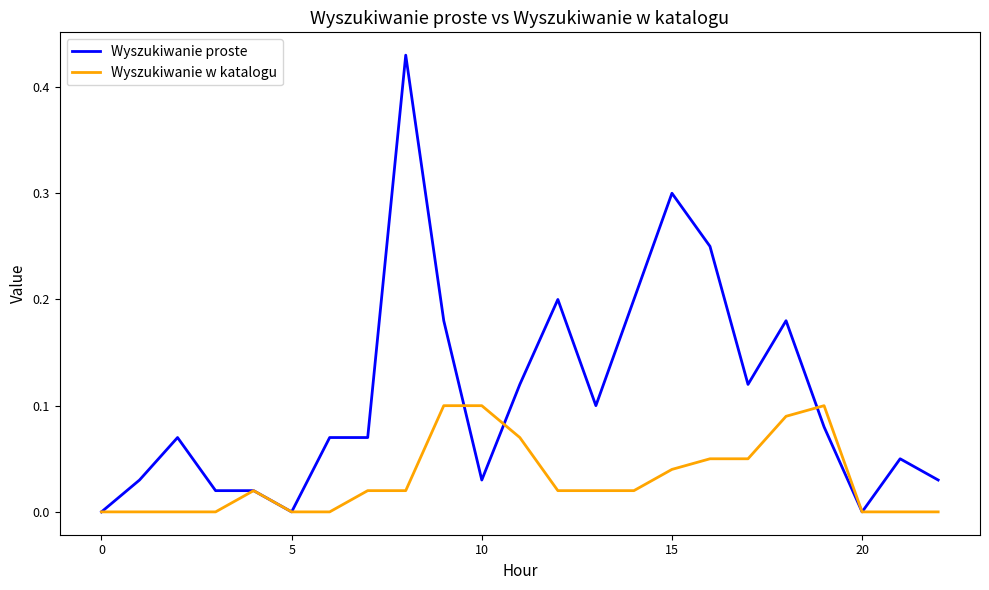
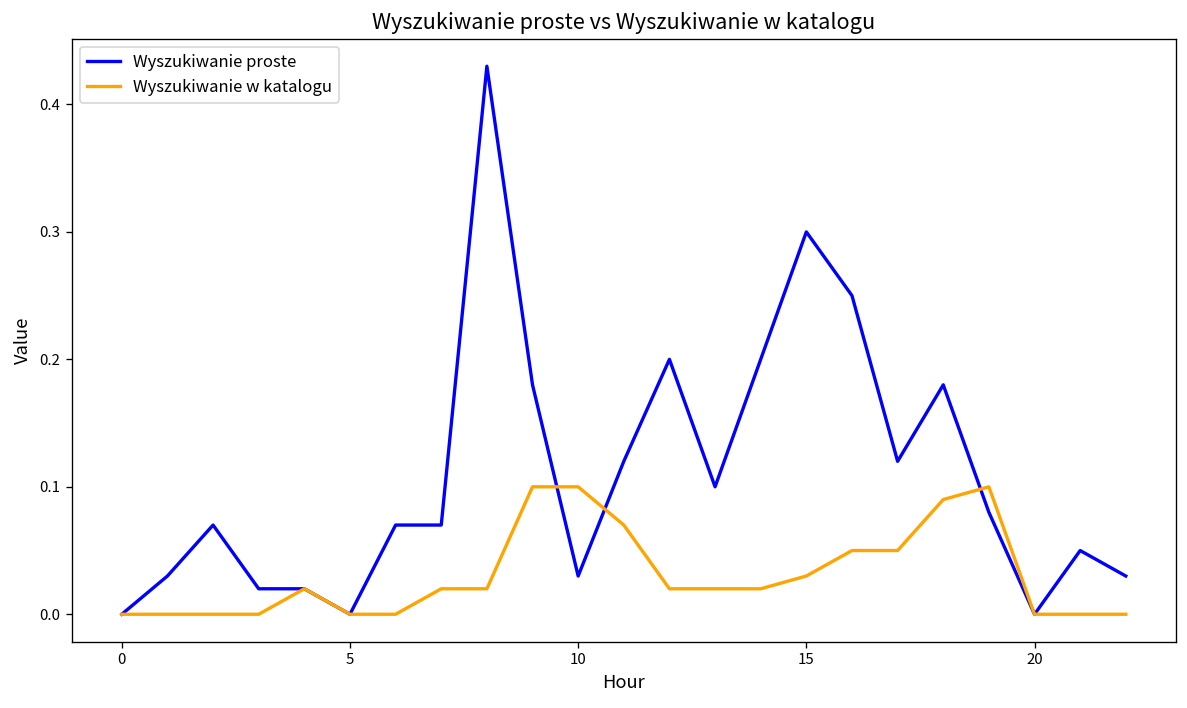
  {
    "Wyszukiwanie proste": {
      "10": 0.03,
      "15": 0.30
    },
    "Wyszukiwanie w katalogu": {
      "10": 0.10,
-     "15": 0.04
+     "15": 0.03
    }
  }
